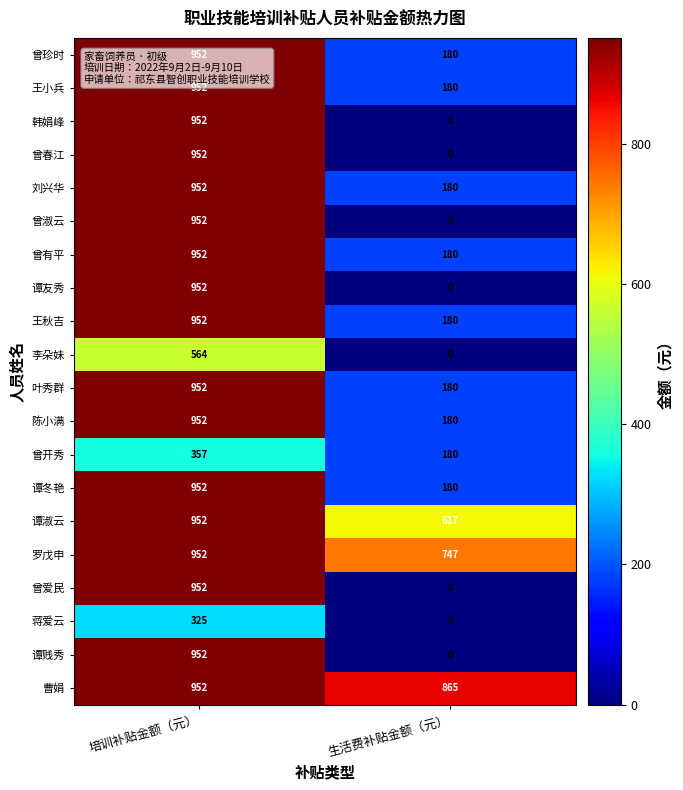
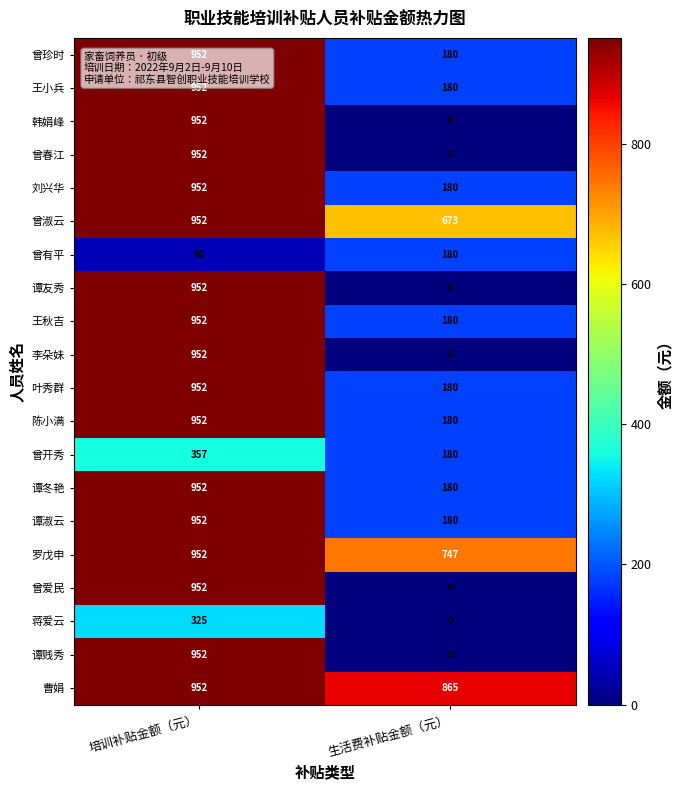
  {
    "曾珍时": {
      "生活费补贴金额（元）": 180
    },
    "王小兵": {
      "生活费补贴金额（元）": 180
    },
    "韩娟峰": {
      "培训补贴金额（元）": 952,
      "生活费补贴金额（元）": 0
    },
    "曾春江": {
      "培训补贴金额（元）": 952,
      "生活费补贴金额（元）": 0
    },
    "刘兴华": {
      "培训补贴金额（元）": 952,
      "生活费补贴金额（元）": 180
    },
    "曾淑云": {
      "培训补贴金额（元）": 952,
-     "生活费补贴金额（元）": 0
+     "生活费补贴金额（元）": 673
    },
    "曾有平": {
-     "培训补贴金额（元）": 952,
+     "培训补贴金额（元）": 46,
      "生活费补贴金额（元）": 180
    },
    "谭友秀": {
      "培训补贴金额（元）": 952,
      "生活费补贴金额（元）": 0
    },
    "王秋吉": {
      "培训补贴金额（元）": 952,
      "生活费补贴金额（元）": 180
    },
    "李朵妹": {
-     "培训补贴金额（元）": 564,
+     "培训补贴金额（元）": 952,
      "生活费补贴金额（元）": 0
    },
    "叶秀群": {
      "培训补贴金额（元）": 952,
      "生活费补贴金额（元）": 180
    },
    "陈小满": {
      "培训补贴金额（元）": 952,
      "生活费补贴金额（元）": 180
    },
    "曾开秀": {
      "培训补贴金额（元）": 357,
      "生活费补贴金额（元）": 180
    },
    "谭冬艳": {
      "培训补贴金额（元）": 952,
      "生活费补贴金额（元）": 180
    },
    "谭淑云": {
      "培训补贴金额（元）": 952,
-     "生活费补贴金额（元）": 617
+     "生活费补贴金额（元）": 180
    },
    "罗戊申": {
      "培训补贴金额（元）": 952,
      "生活费补贴金额（元）": 747
    },
    "曾爱民": {
      "培训补贴金额（元）": 952,
      "生活费补贴金额（元）": 0
    },
    "蒋爱云": {
      "培训补贴金额（元）": 325,
      "生活费补贴金额（元）": 0
    },
    "谭贱秀": {
      "培训补贴金额（元）": 952,
      "生活费补贴金额（元）": 0
    },
    "曹娟": {
      "培训补贴金额（元）": 952,
      "生活费补贴金额（元）": 865
    }
  }
